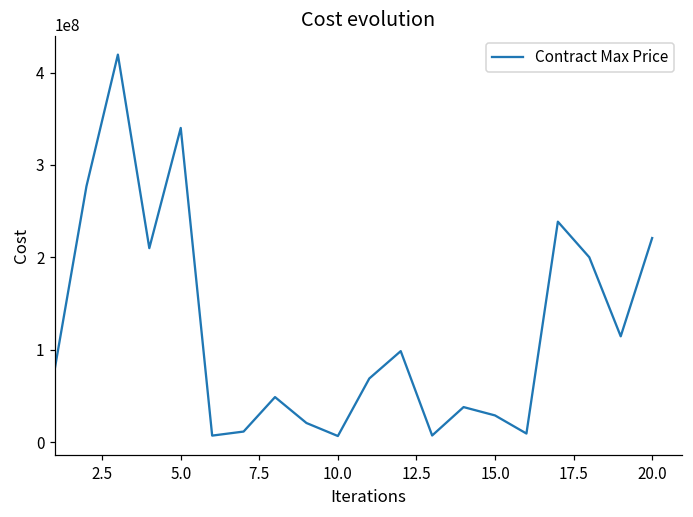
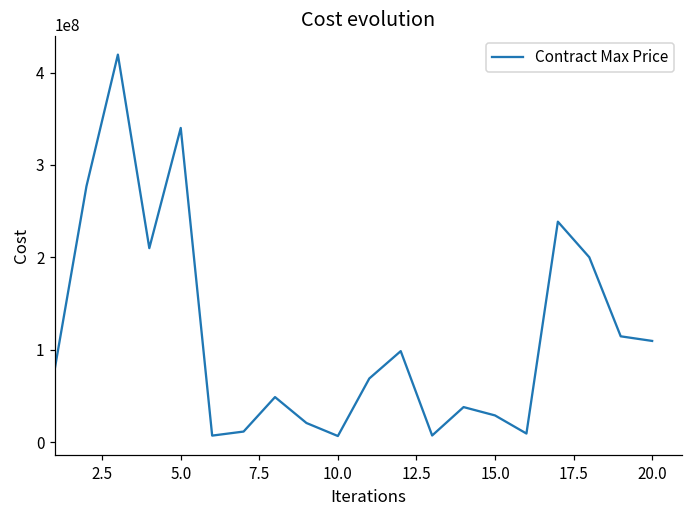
  {
    "5.0": 340000000,
    "10.0": 10000000,
    "15.0": 30000000,
-   "20.0": 220000000
+   "20.0": 110000000
  }
